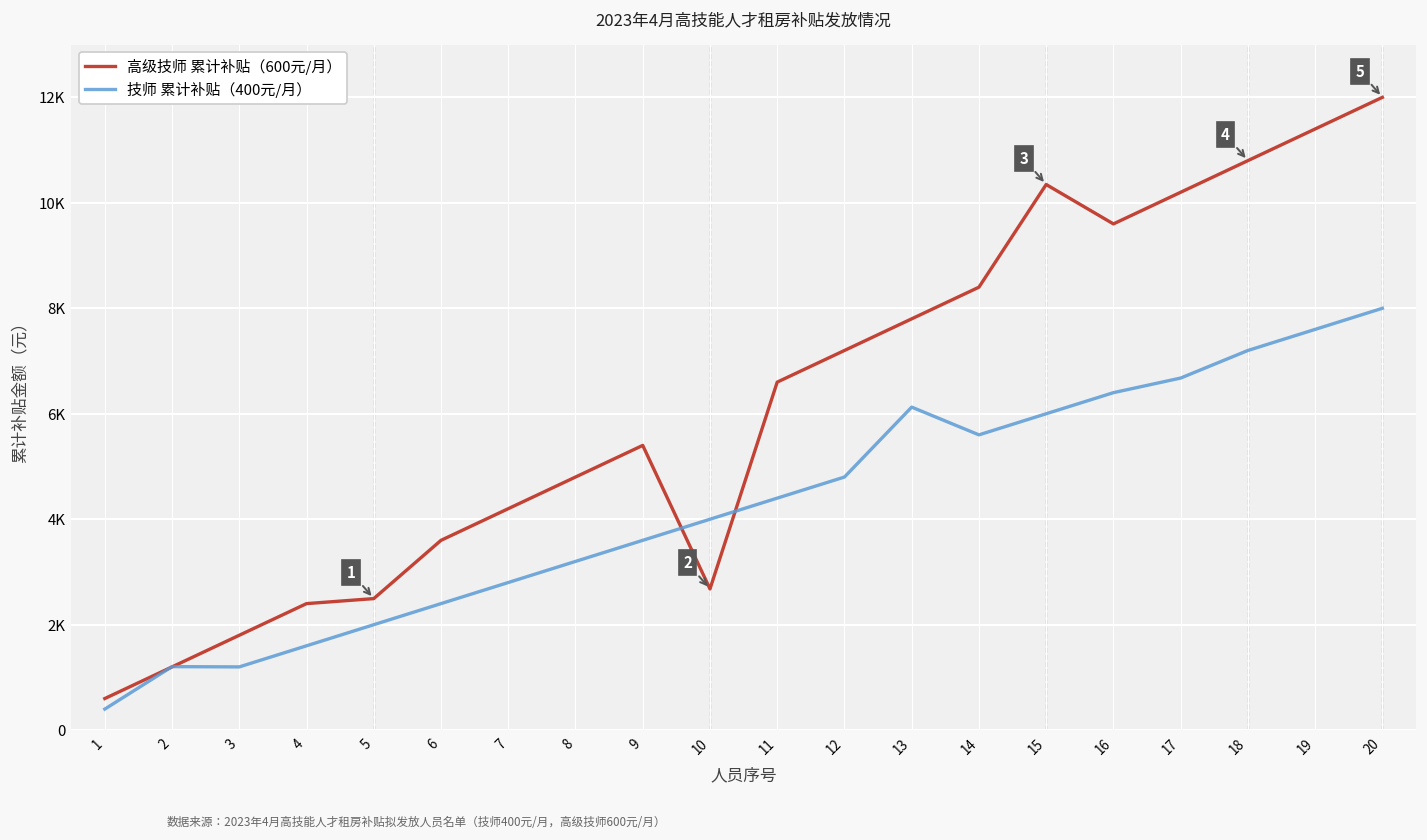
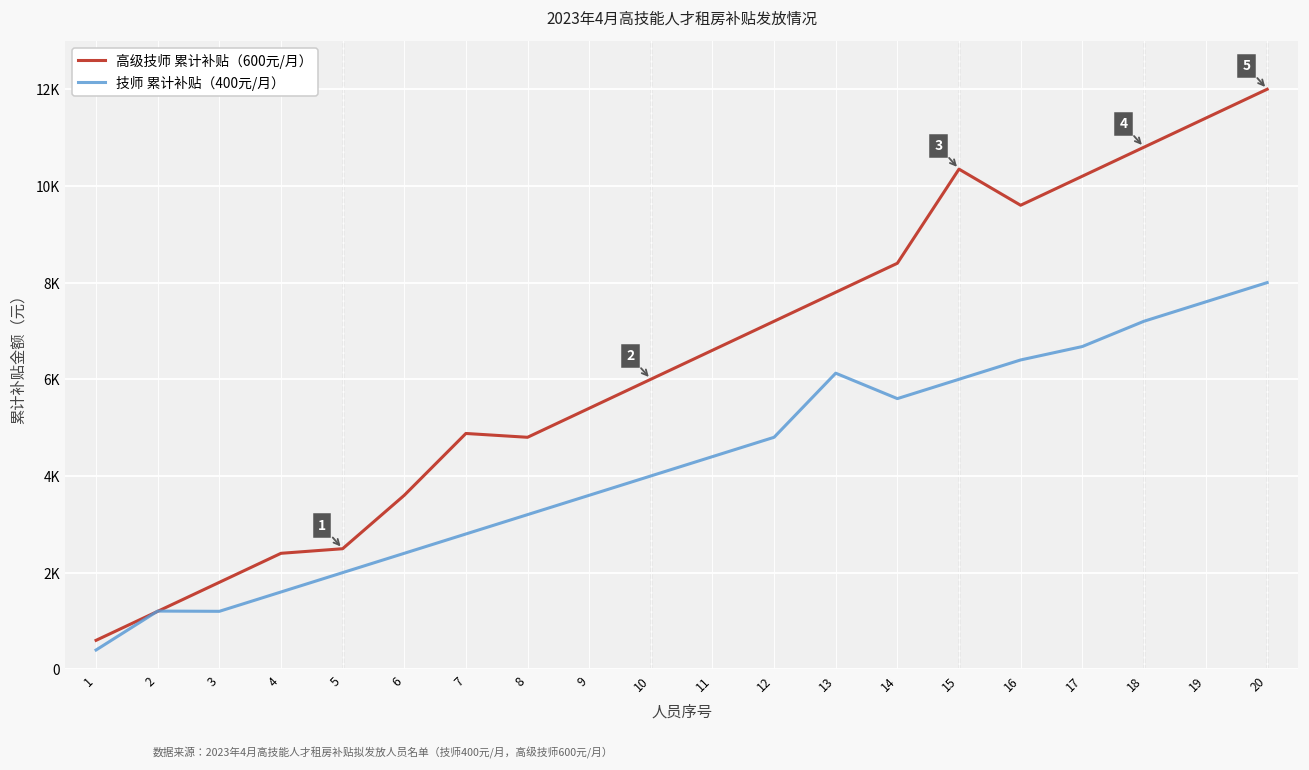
  {
    "高级技师 累计补贴（600元/月）": {
      "1": 600,
      "3": 1800,
      "4": 2400,
      "6": 3600,
-     "7": 4200,
+     "7": 4900,
      "8": 4800,
      "9": 5400,
-     "10": 2700,
+     "10": 6000,
      "11": 6600,
      "12": 7200,
      "13": 7800,
      "14": 8400,
      "16": 9600,
      "17": 10200,
      "19": 11400
    },
    "技师 累计补贴（400元/月）": {
      "1": 400,
      "3": 1200,
      "4": 1600,
      "5": 2000,
      "6": 2400,
      "7": 2800,
      "8": 3200,
      "9": 3600,
      "10": 4000,
      "11": 4400,
      "12": 4800,
      "13": 6100,
      "14": 5600,
      "15": 6000,
      "16": 6400,
      "17": 6700,
      "18": 7200,
      "19": 7600,
      "20": 8000
    }
  }
